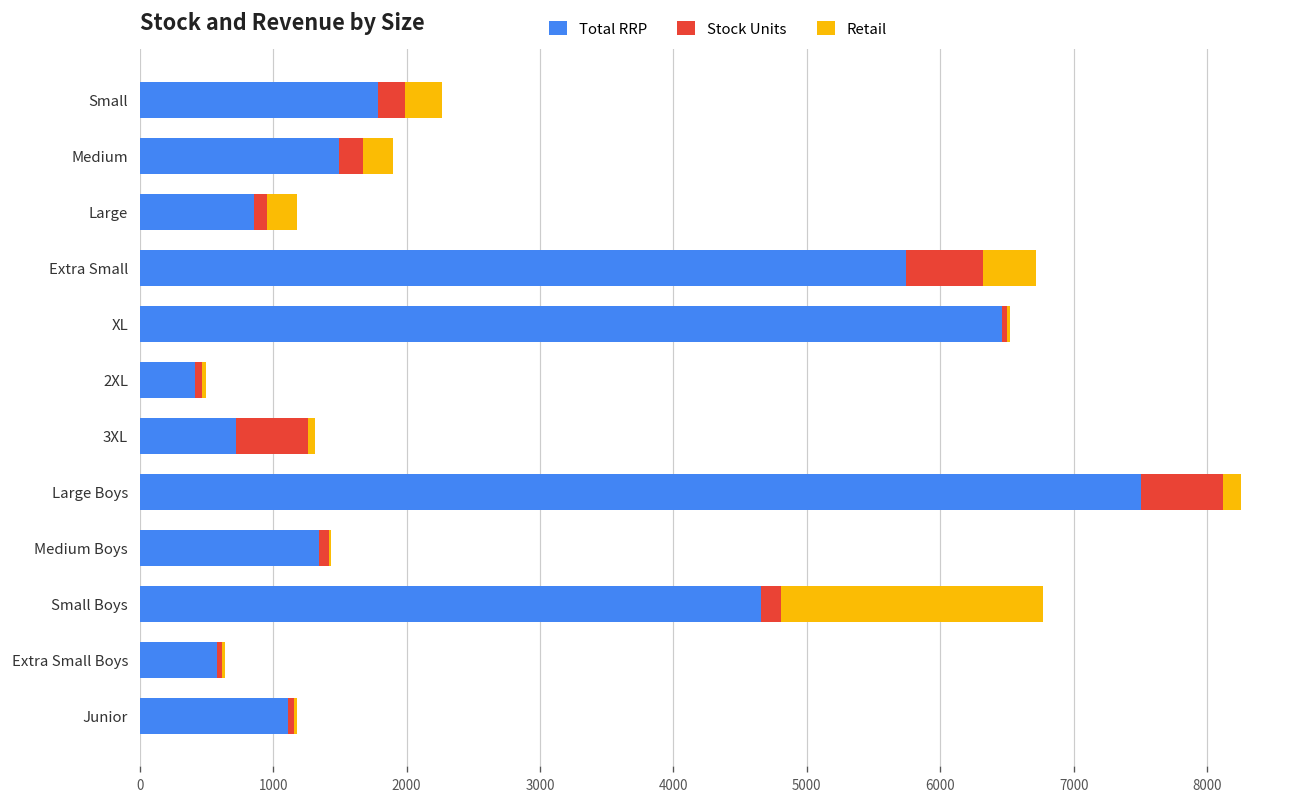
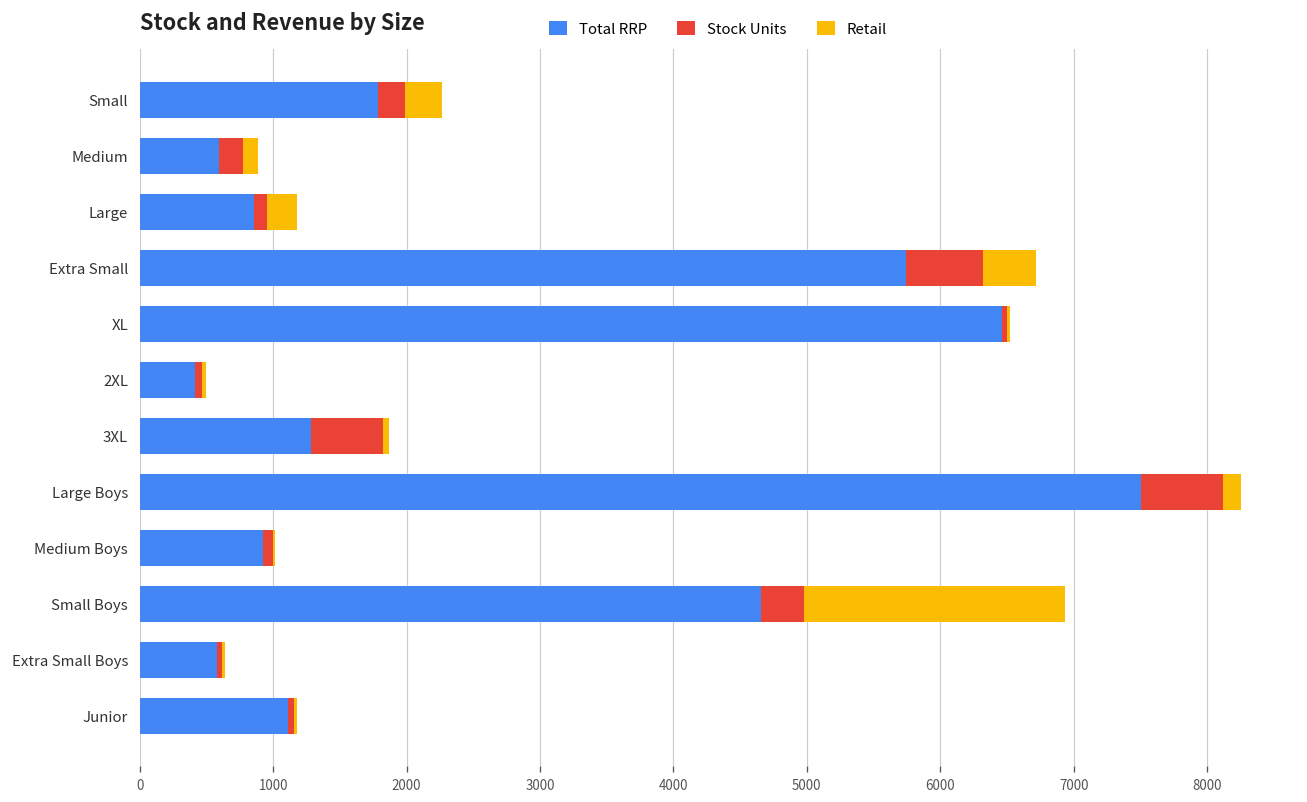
  {
    "Total RRP": {
      "Small": 1780,
-     "Medium": 1490,
+     "Medium": 590,
      "Large": 850,
      "Extra Small": 5740,
      "XL": 6460,
      "2XL": 410,
-     "3XL": 720,
+     "3XL": 1280,
      "Large Boys": 7500,
-     "Medium Boys": 1350,
+     "Medium Boys": 920,
      "Small Boys": 4650,
      "Extra Small Boys": 580,
      "Junior": 1110
    },
    "Stock Units": {
      "Small": 210,
      "Medium": 180,
      "Large": 100,
      "Extra Small": 580,
      "XL": 40,
      "2XL": 50,
      "3XL": 540,
      "Large Boys": 620,
      "Medium Boys": 80,
-     "Small Boys": 150,
+     "Small Boys": 320,
      "Extra Small Boys": 40,
      "Junior": 50
    },
    "Retail": {
      "Small": 270,
-     "Medium": 230,
+     "Medium": 110,
      "Large": 220,
      "Extra Small": 400,
      "2XL": 40,
      "3XL": 50,
      "Large Boys": 130,
      "Small Boys": 1960,
      "Junior": 20
    }
  }
